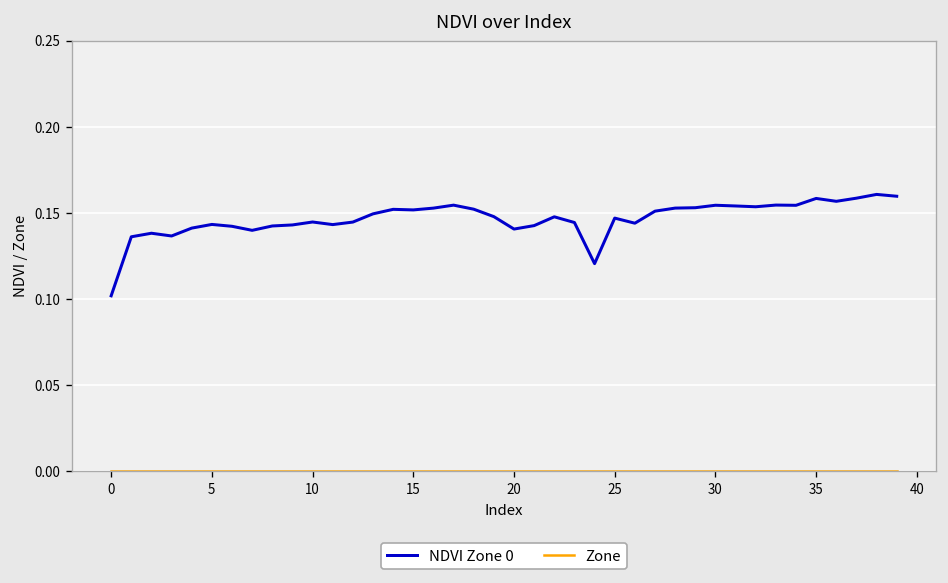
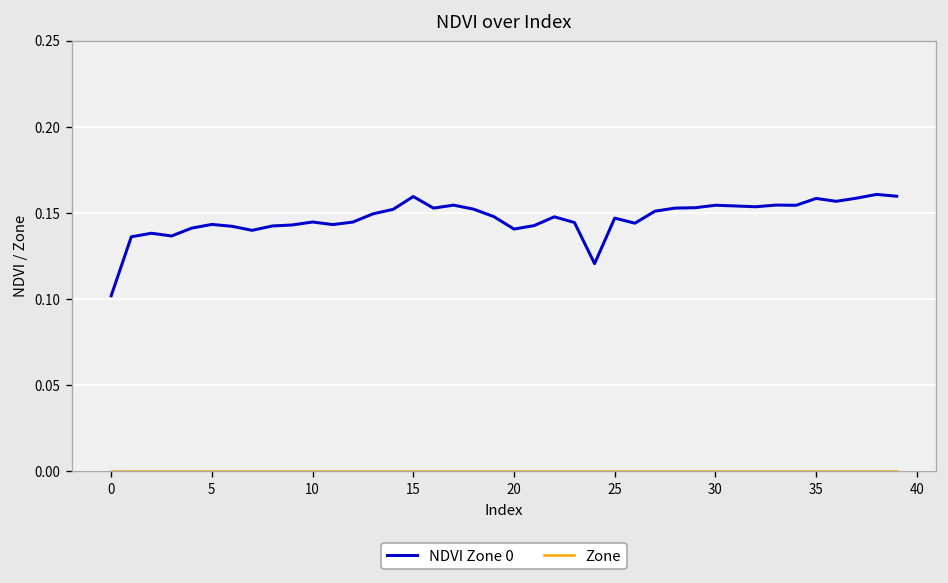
  {
    "NDVI Zone 0": {
      "0": 0.102,
      "5": 0.143,
      "10": 0.145,
-     "15": 0.152,
+     "15": 0.160,
      "20": 0.141,
      "25": 0.147,
      "30": 0.154,
      "35": 0.158
    },
    "Zone": {
      "0": 0.000,
      "5": 0.000,
      "10": 0.000,
      "15": 0.000,
      "20": 0.000,
      "25": 0.000,
      "30": 0.000,
      "35": 0.000
    }
  }
